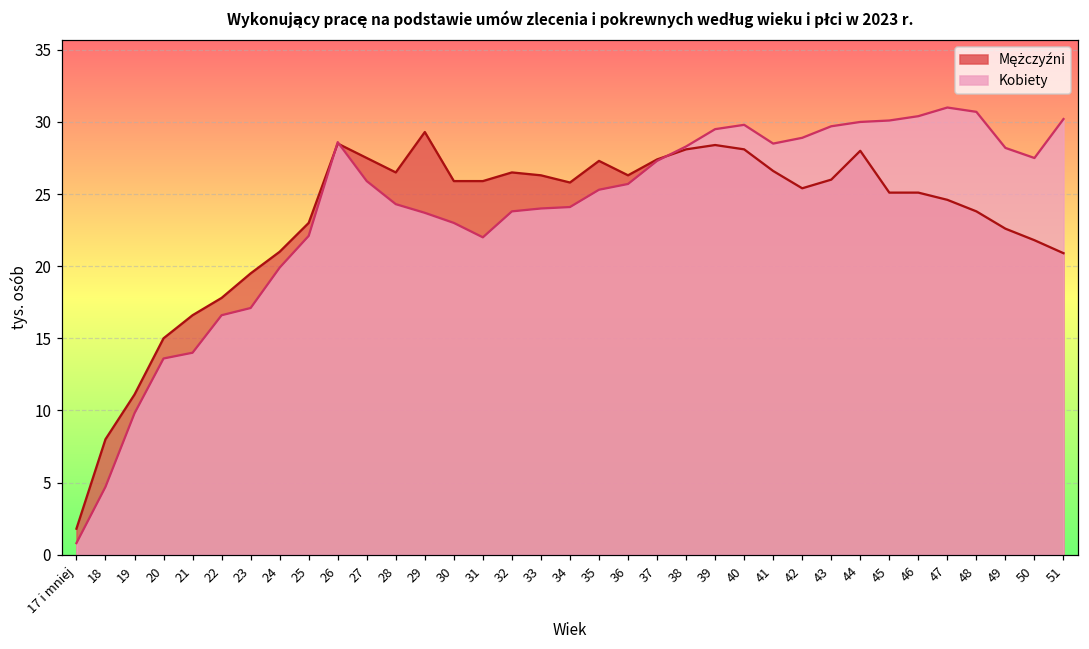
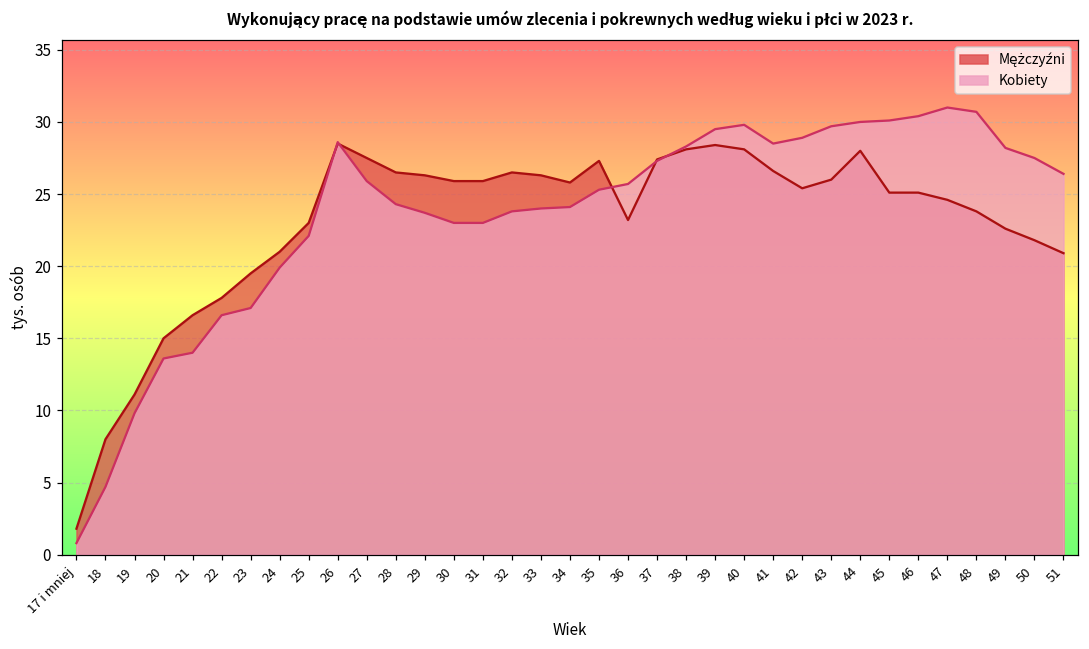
  {
    "Mężczyźni": {
      "17 i mniej": 1.8,
      "18": 8.0,
      "19": 11.1,
      "20": 15.0,
      "21": 16.6,
      "22": 17.8,
      "23": 19.5,
      "24": 21.0,
      "25": 23.0,
      "27": 27.5,
      "28": 26.5,
-     "29": 29.3,
+     "29": 26.3,
      "30": 25.9,
      "31": 25.9,
      "32": 26.5,
      "33": 26.3,
      "34": 25.8,
      "35": 27.3,
-     "36": 26.3,
+     "36": 23.2,
      "38": 28.1,
      "39": 28.4,
      "40": 28.1,
      "41": 26.6,
      "42": 25.4,
      "43": 26.0,
      "44": 28.0,
      "45": 25.1,
      "46": 25.1,
      "47": 24.6,
      "48": 23.8,
      "49": 22.6,
      "50": 21.8,
      "51": 20.9
    },
    "Kobiety": {
      "17 i mniej": 0.8,
      "18": 4.7,
      "19": 9.8,
      "20": 13.6,
      "21": 14.0,
      "22": 16.6,
      "23": 17.1,
      "24": 19.9,
      "25": 22.1,
      "27": 25.9,
      "28": 24.3,
      "29": 23.7,
      "30": 23.0,
-     "31": 22,
+     "31": 23,
      "32": 23.8,
      "33": 24.0,
      "34": 24.1,
      "35": 25.3,
      "36": 25.7,
      "38": 28.3,
      "39": 29.5,
      "40": 29.8,
      "41": 28.5,
      "42": 28.9,
      "43": 29.7,
      "44": 30.0,
      "45": 30.1,
      "46": 30.4,
      "47": 31.0,
      "48": 30.7,
      "49": 28.2,
      "50": 27.5,
-     "51": 30.2
+     "51": 26.4
    }
  }
